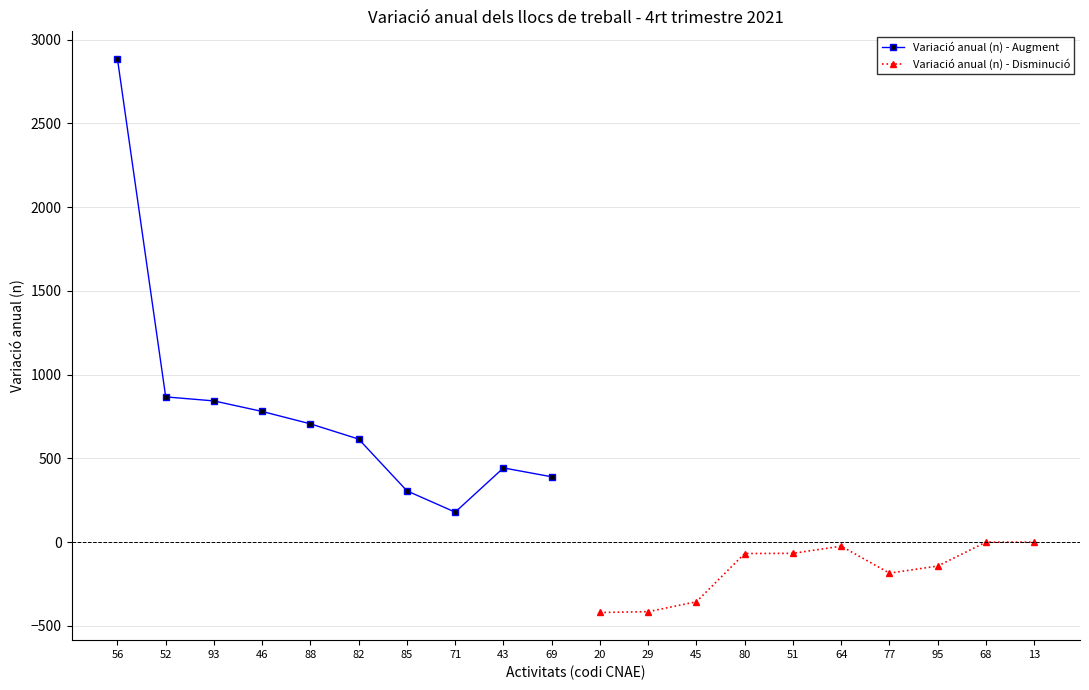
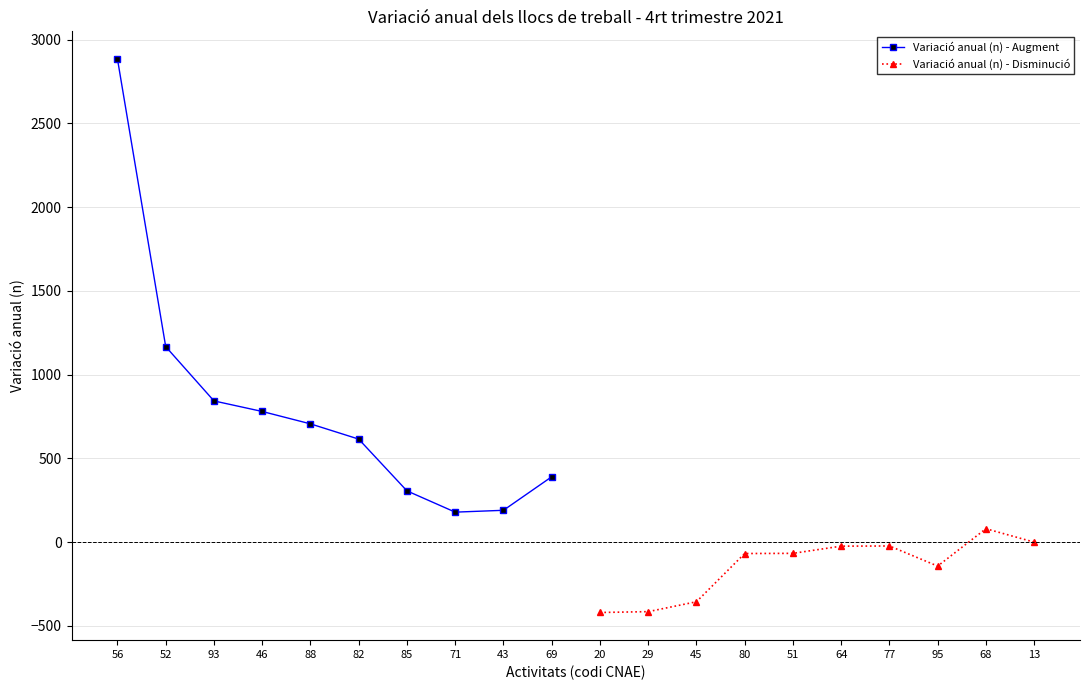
  {
    "Variació anual (n) - Augment": {
      "56": 2880,
-     "52": 870,
+     "52": 1170,
      "93": 840,
      "46": 780,
      "88": 710,
      "82": 620,
      "85": 310,
      "71": 180,
-     "43": 440,
+     "43": 190,
      "69": 390
    },
    "Variació anual (n) - Disminució": {
      "20": -420,
      "29": -420,
      "45": -360,
      "80": -70,
      "51": -70,
      "64": -20,
-     "77": -190,
+     "77": -20,
      "95": -140,
-     "68": 0,
+     "68": 80,
      "13": 0
    }
  }
